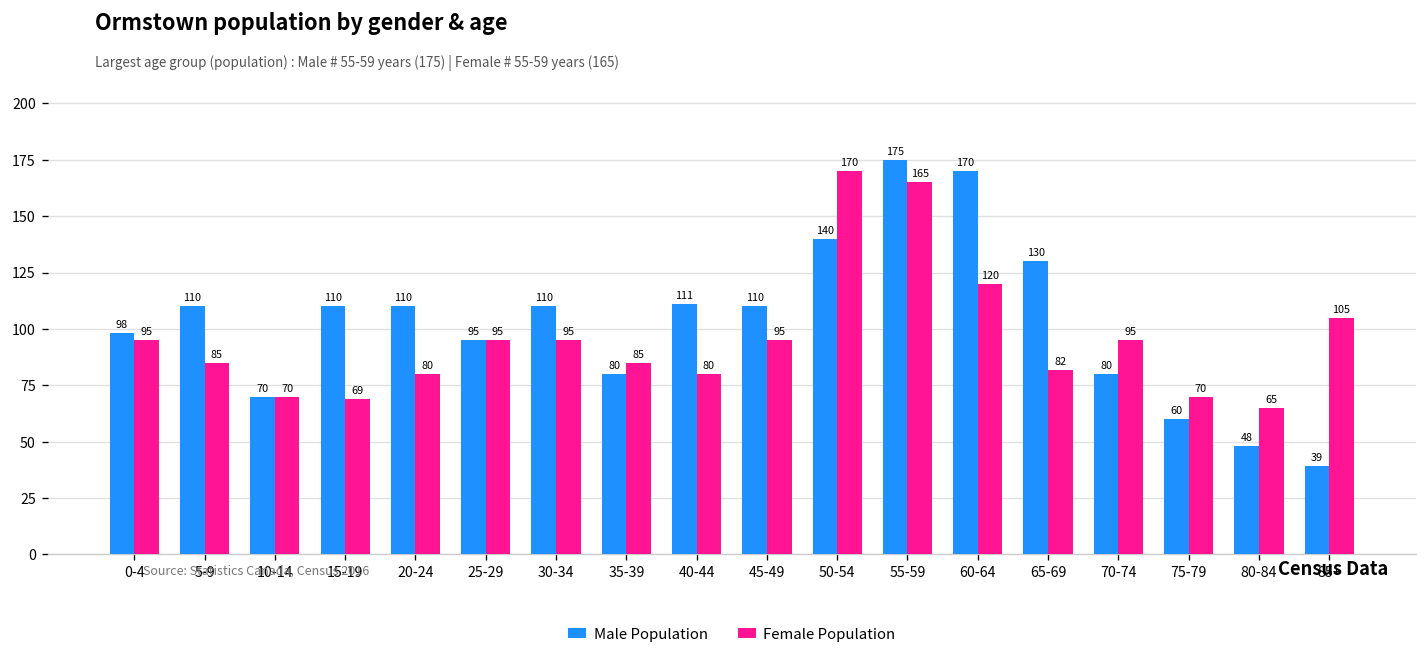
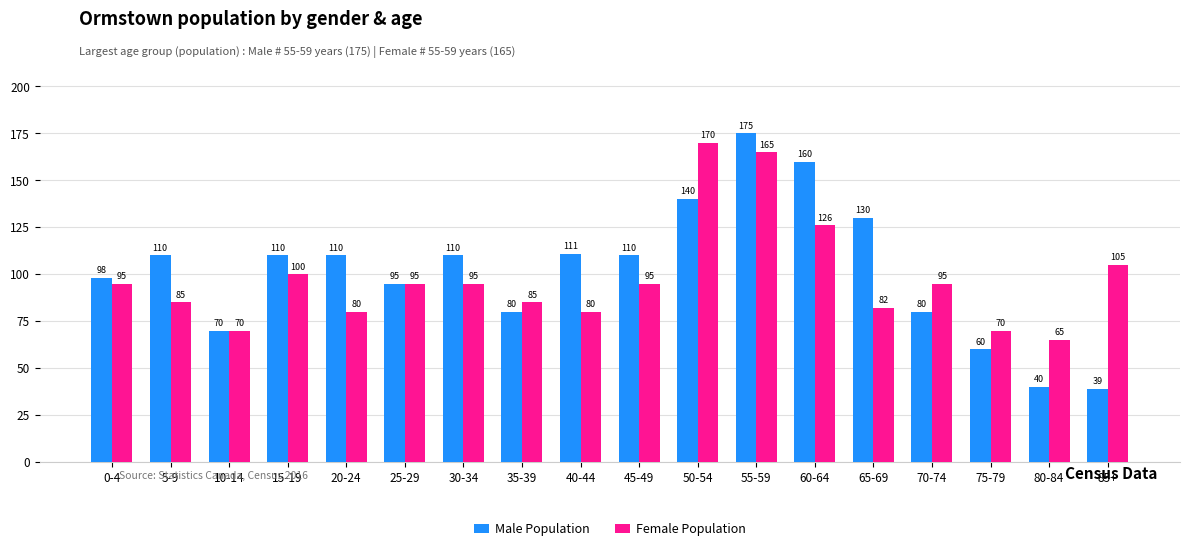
  {
    "Male Population": {
      "0-4": 98,
      "5-9": 110,
      "10-14": 70,
      "15-19": 110,
      "20-24": 110,
      "25-29": 95,
      "30-34": 110,
      "35-39": 80,
      "40-44": 111,
      "45-49": 110,
      "50-54": 140,
      "55-59": 175,
-     "60-64": 170,
+     "60-64": 160,
      "65-69": 130,
      "70-74": 80,
      "75-79": 60,
-     "80-84": 48,
+     "80-84": 40,
      "85+": 39
    },
    "Female Population": {
      "0-4": 95,
      "5-9": 85,
      "10-14": 70,
-     "15-19": 69,
+     "15-19": 100,
      "20-24": 80,
      "25-29": 95,
      "30-34": 95,
      "35-39": 85,
      "40-44": 80,
      "45-49": 95,
      "50-54": 170,
      "55-59": 165,
-     "60-64": 120,
+     "60-64": 126,
      "65-69": 82,
      "70-74": 95,
      "75-79": 70,
      "80-84": 65,
      "85+": 105
    }
  }
